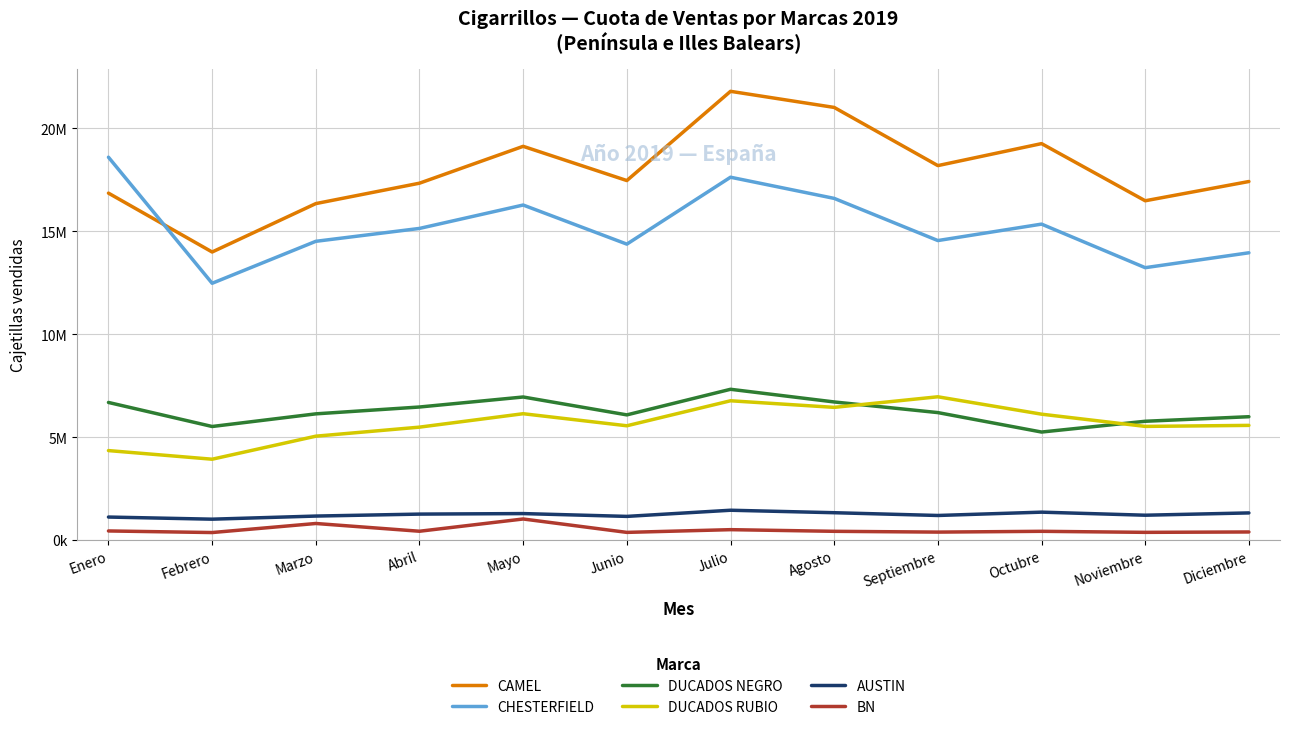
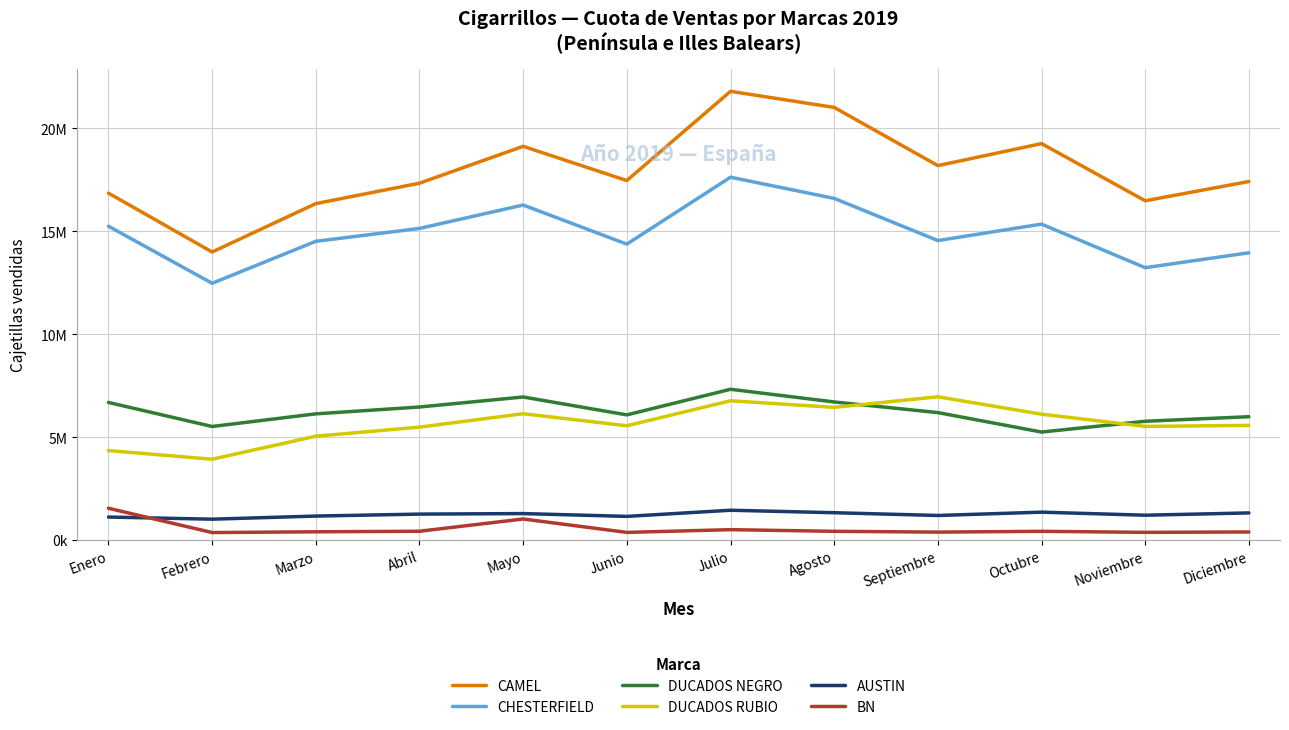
  {
    "CAMEL": {
      "Enero": 16900000,
      "Febrero": 14000000,
      "Marzo": 16400000,
      "Abril": 17300000,
      "Mayo": 19100000,
      "Junio": 17500000,
      "Julio": 21800000,
      "Agosto": 21000000,
      "Septiembre": 18200000,
      "Octubre": 19300000,
      "Noviembre": 16500000,
      "Diciembre": 17400000
    },
    "CHESTERFIELD": {
-     "Enero": 18600000,
+     "Enero": 15300000,
      "Febrero": 12500000,
      "Marzo": 14500000,
      "Abril": 15100000,
      "Mayo": 16300000,
      "Junio": 14400000,
      "Agosto": 16600000,
      "Septiembre": 14600000,
      "Octubre": 15400000,
      "Noviembre": 13200000,
      "Diciembre": 14000000
    },
    "DUCADOS NEGRO": {
      "Enero": 6700000,
      "Febrero": 5500000,
      "Marzo": 6100000,
      "Abril": 6500000,
      "Mayo": 7000000,
      "Junio": 6100000,
      "Julio": 7300000,
      "Agosto": 6700000,
      "Septiembre": 6200000,
      "Octubre": 5300000,
      "Noviembre": 5800000,
      "Diciembre": 6000000
    },
    "DUCADOS RUBIO": {
      "Enero": 4400000,
      "Febrero": 3900000,
      "Marzo": 5100000,
      "Abril": 5500000,
      "Mayo": 6200000,
      "Junio": 5600000,
      "Julio": 6800000,
      "Agosto": 6500000,
      "Septiembre": 7000000,
      "Octubre": 6100000,
      "Noviembre": 5500000,
      "Diciembre": 5600000
    },
    "AUSTIN": {
      "Enero": 1100000,
      "Febrero": 1000000,
      "Marzo": 1200000,
      "Abril": 1300000,
      "Mayo": 1300000,
      "Junio": 1200000,
      "Julio": 1500000,
      "Agosto": 1300000,
      "Septiembre": 1200000,
      "Octubre": 1400000,
      "Noviembre": 1200000,
      "Diciembre": 1300000
    },
    "BN": {
-     "Enero": 500000,
+     "Enero": 1600000,
      "Febrero": 400000,
-     "Marzo": 800000,
+     "Marzo": 400000,
      "Abril": 400000,
      "Mayo": 1000000,
      "Junio": 400000,
      "Julio": 500000,
      "Agosto": 400000,
      "Septiembre": 400000,
      "Octubre": 400000,
      "Noviembre": 400000,
      "Diciembre": 400000
    }
  }
